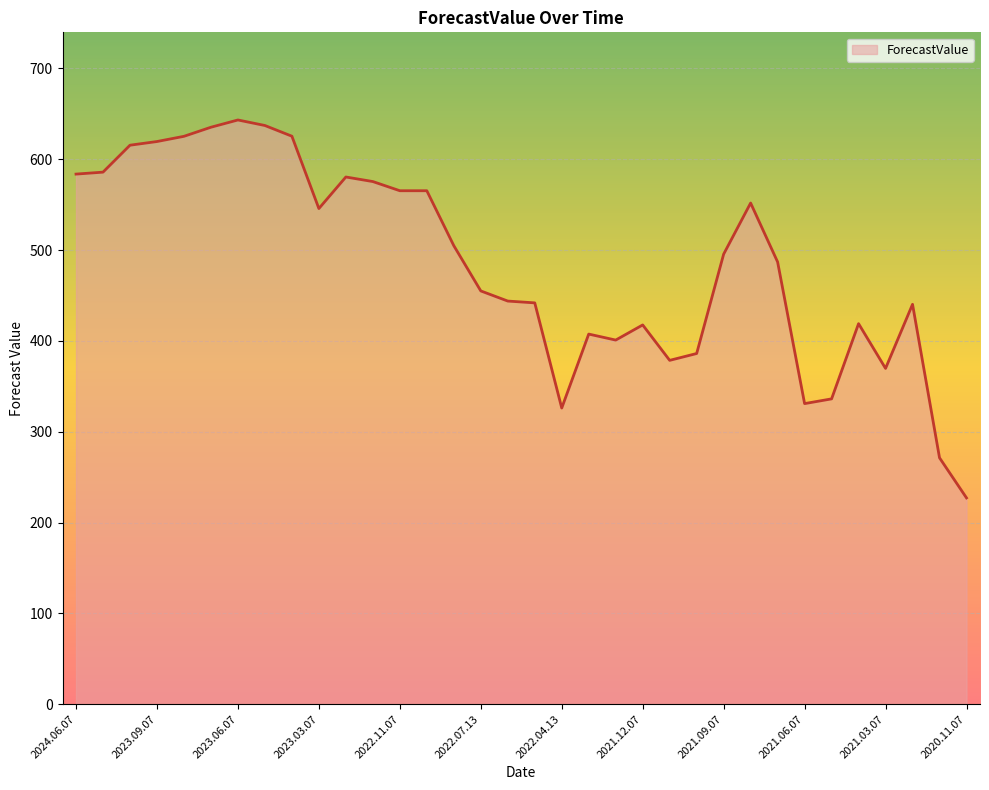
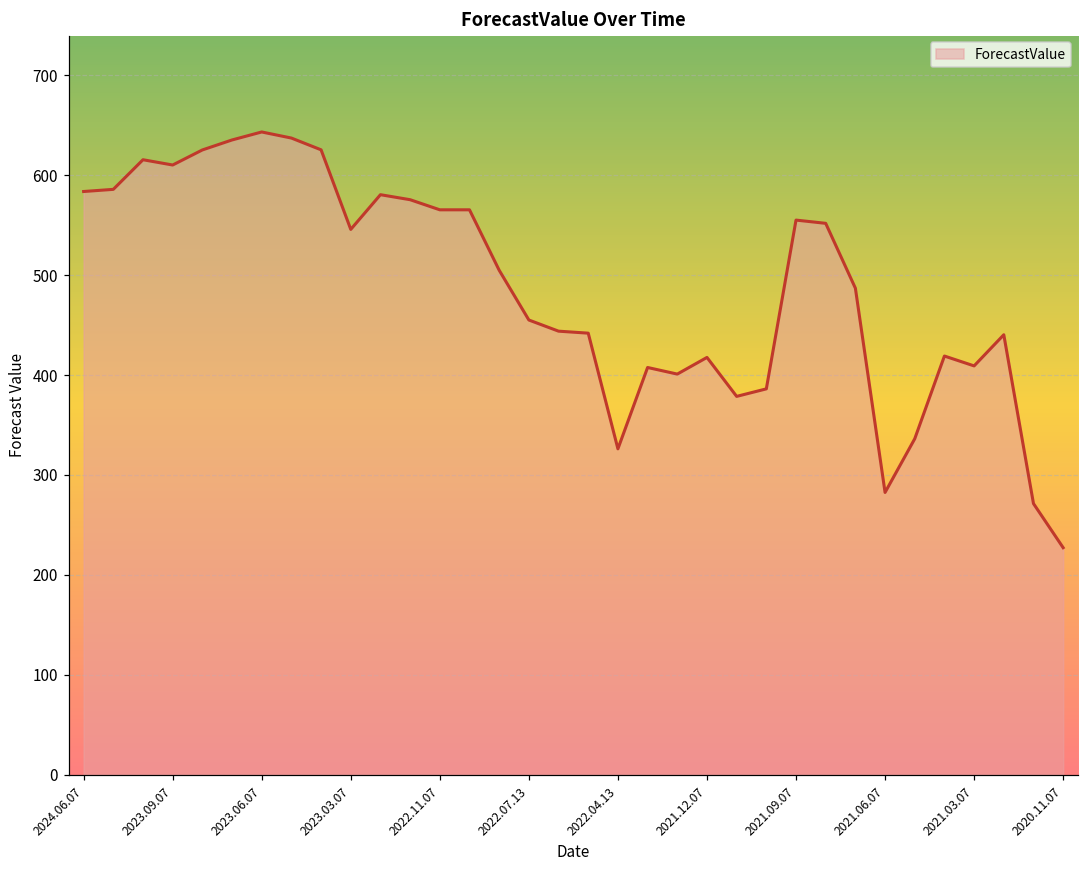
  {
    "2024.06.07": 580,
-   "2023.09.07": 620,
+   "2023.09.07": 610,
    "2023.06.07": 640,
    "2023.03.07": 550,
    "2022.11.07": 570,
    "2022.07.13": 460,
    "2022.04.13": 330,
    "2021.12.07": 420,
-   "2021.09.07": 500,
-   "2021.06.07": 330,
-   "2021.03.07": 370,
+   "2021.09.07": 560,
+   "2021.06.07": 280,
+   "2021.03.07": 410,
    "2020.11.07": 230
  }
